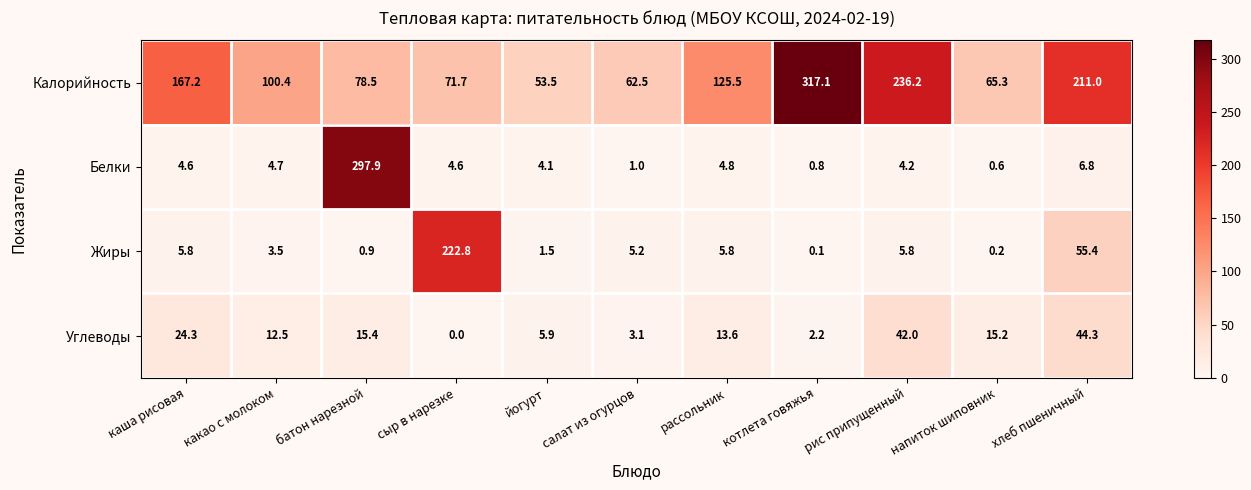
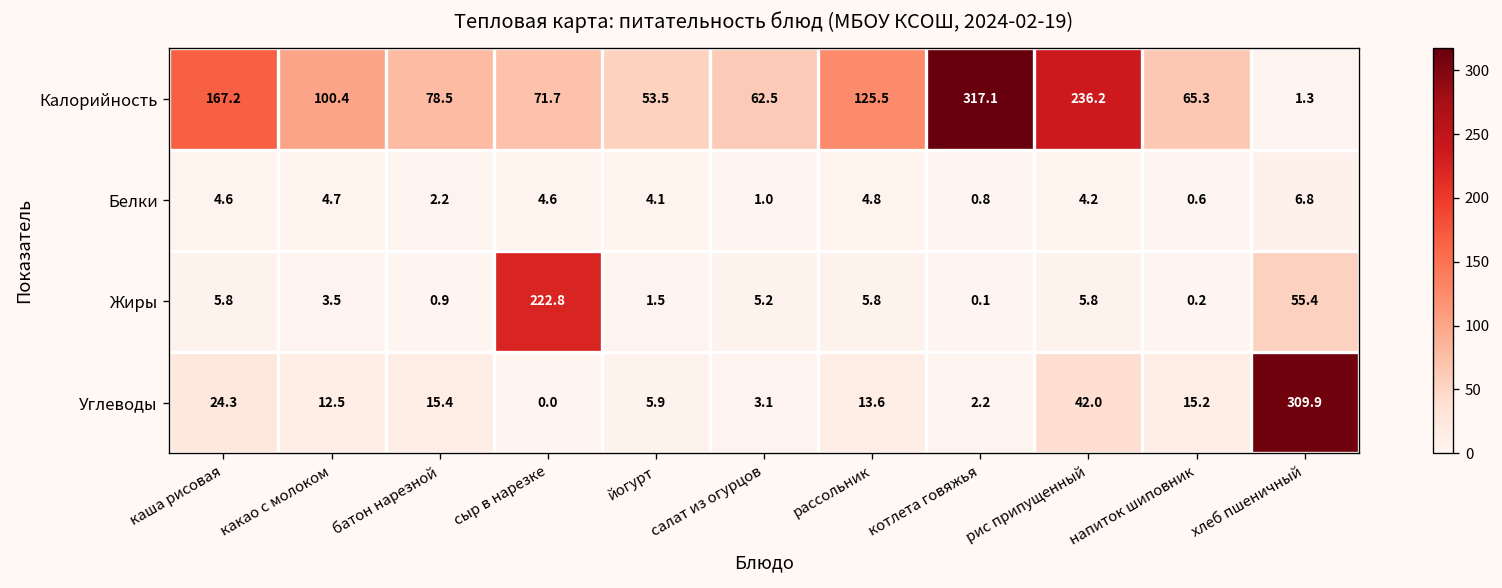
  {
    "Калорийность": {
      "каша рисовая": 167.2,
      "какао с молоком": 100.4,
      "батон нарезной": 78.5,
      "сыр в нарезке": 71.7,
      "йогурт": 53.5,
      "салат из огурцов": 62.5,
      "рассольник": 125.5,
      "котлета говяжья": 317.1,
      "рис припущенный": 236.2,
      "напиток шиповник": 65.3,
-     "хлеб пшеничный": 211.0
+     "хлеб пшеничный": 1.3
    },
    "Белки": {
      "каша рисовая": 4.6,
      "какао с молоком": 4.7,
-     "батон нарезной": 297.9,
+     "батон нарезной": 2.2,
      "сыр в нарезке": 4.6,
      "йогурт": 4.1,
      "салат из огурцов": 1.0,
      "рассольник": 4.8,
      "котлета говяжья": 0.8,
      "рис припущенный": 4.2,
      "напиток шиповник": 0.6,
      "хлеб пшеничный": 6.8
    },
    "Жиры": {
      "каша рисовая": 5.8,
      "какао с молоком": 3.5,
      "батон нарезной": 0.9,
      "сыр в нарезке": 222.8,
      "йогурт": 1.5,
      "салат из огурцов": 5.2,
      "рассольник": 5.8,
      "котлета говяжья": 0.1,
      "рис припущенный": 5.8,
      "напиток шиповник": 0.2,
      "хлеб пшеничный": 55.4
    },
    "Углеводы": {
      "каша рисовая": 24.3,
      "какао с молоком": 12.5,
      "батон нарезной": 15.4,
      "сыр в нарезке": 0.0,
      "йогурт": 5.9,
      "салат из огурцов": 3.1,
      "рассольник": 13.6,
      "котлета говяжья": 2.2,
      "рис припущенный": 42.0,
      "напиток шиповник": 15.2,
-     "хлеб пшеничный": 44.3
+     "хлеб пшеничный": 309.9
    }
  }
